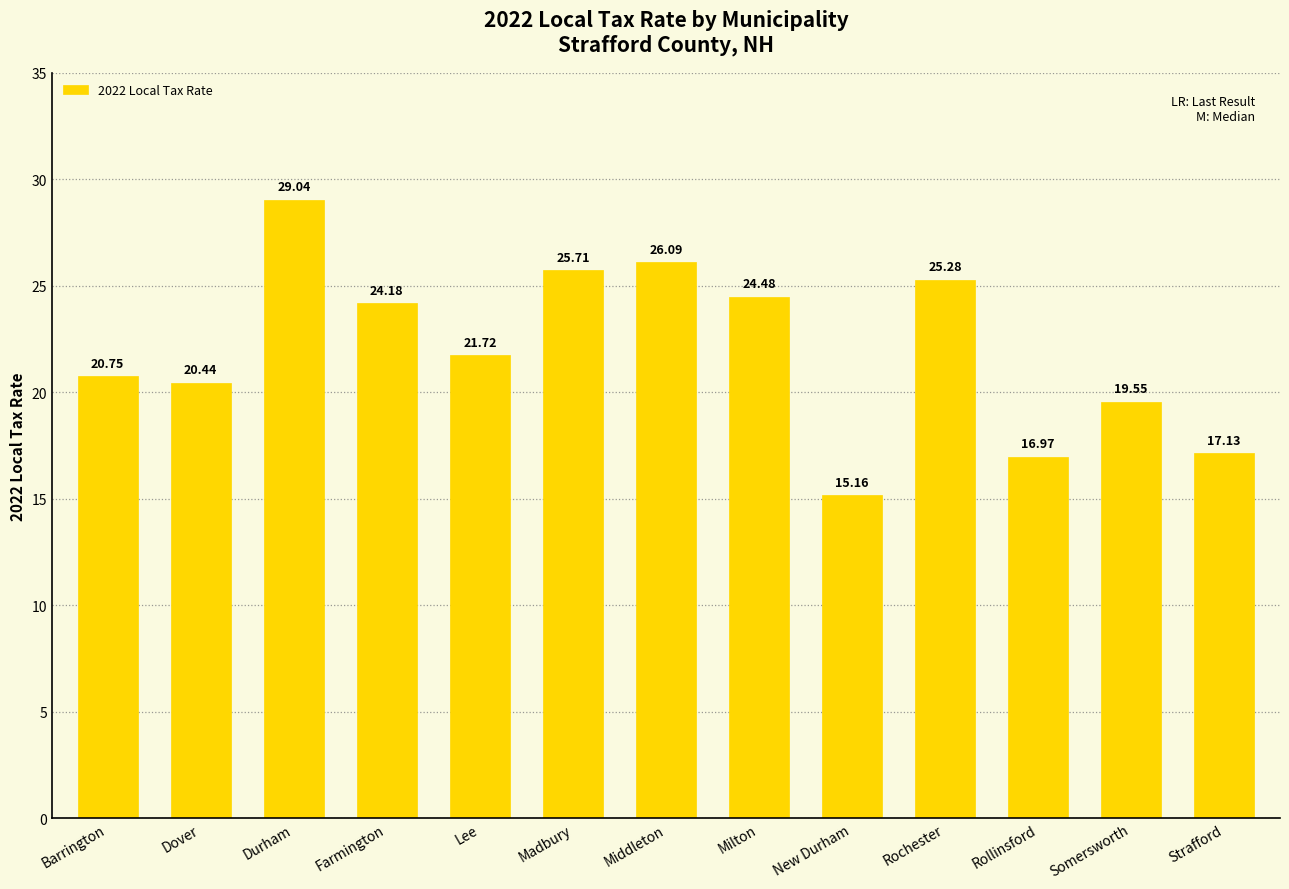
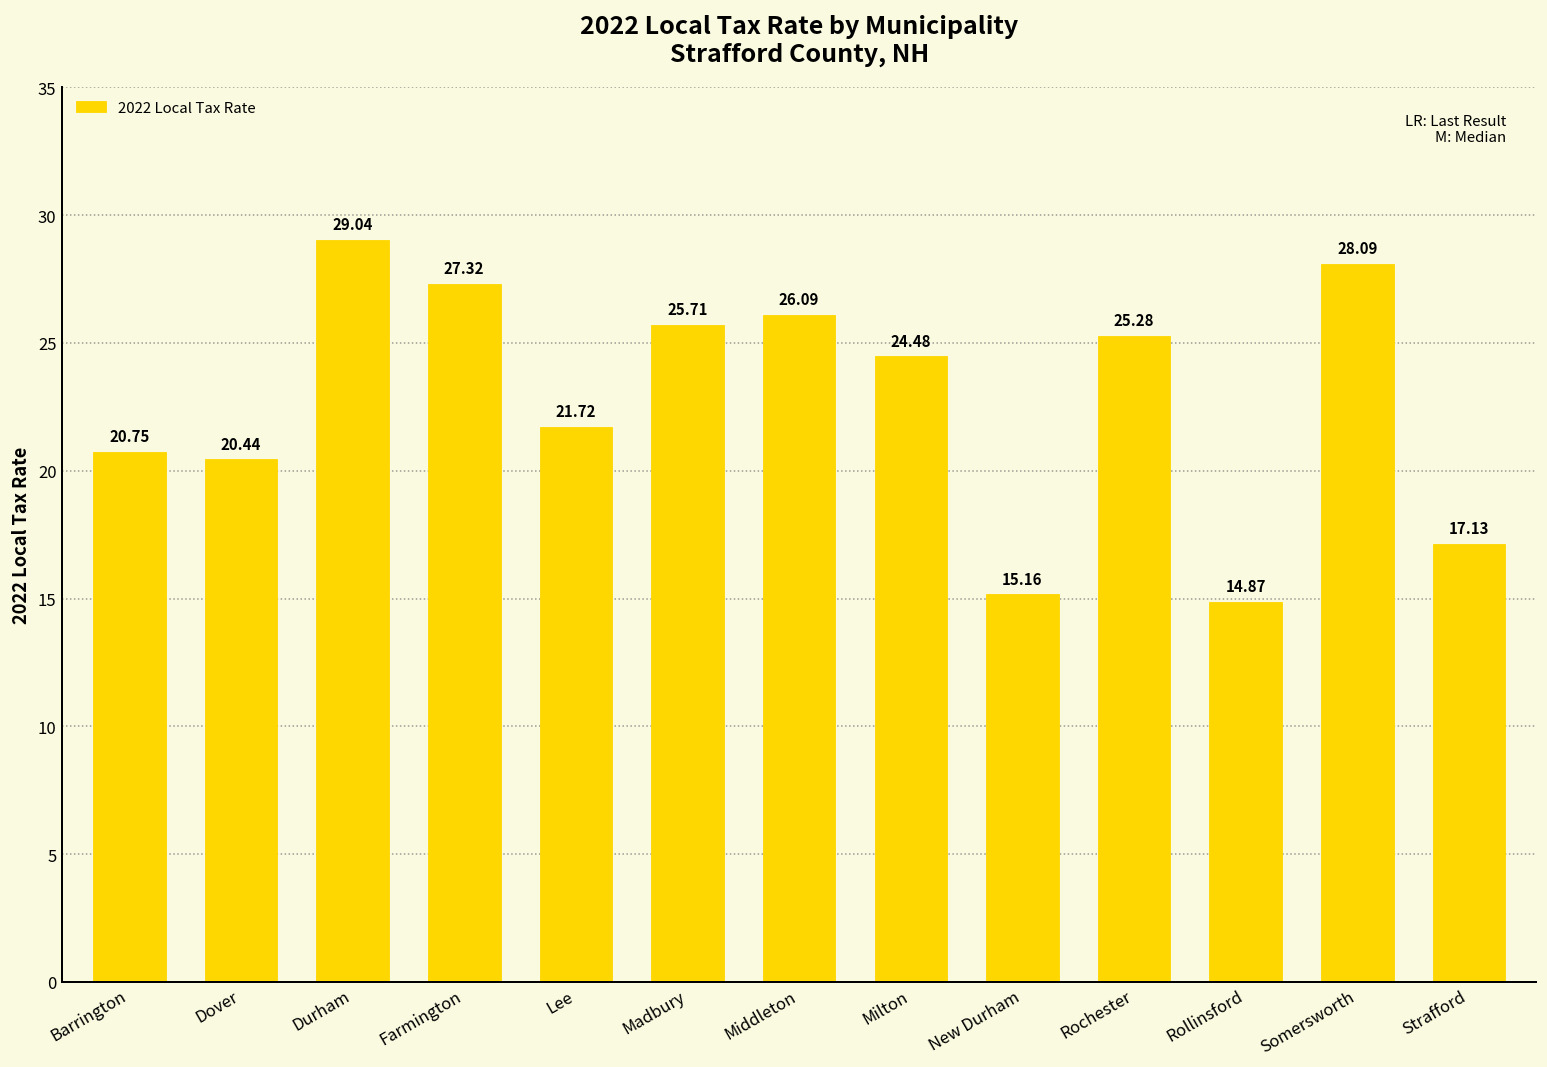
  {
    "Barrington": 20.75,
    "Dover": 20.44,
    "Durham": 29.04,
-   "Farmington": 24.18,
+   "Farmington": 27.32,
    "Lee": 21.72,
    "Madbury": 25.71,
    "Middleton": 26.09,
    "Milton": 24.48,
    "New Durham": 15.16,
    "Rochester": 25.28,
-   "Rollinsford": 16.97,
-   "Somersworth": 19.55,
+   "Rollinsford": 14.87,
+   "Somersworth": 28.09,
    "Strafford": 17.13
  }
